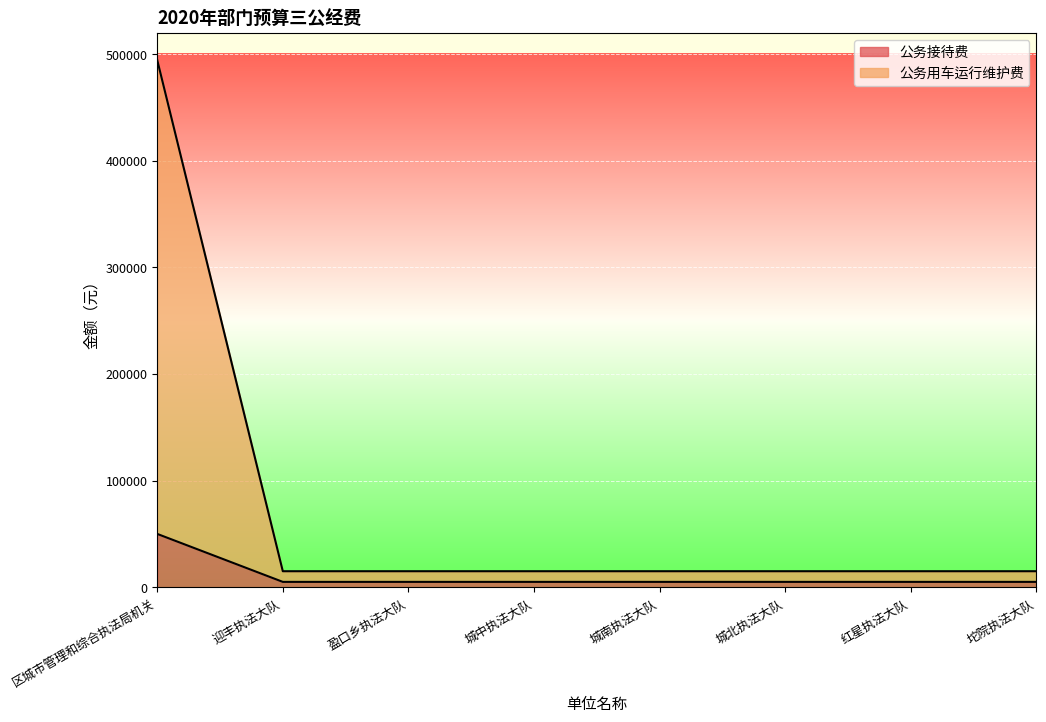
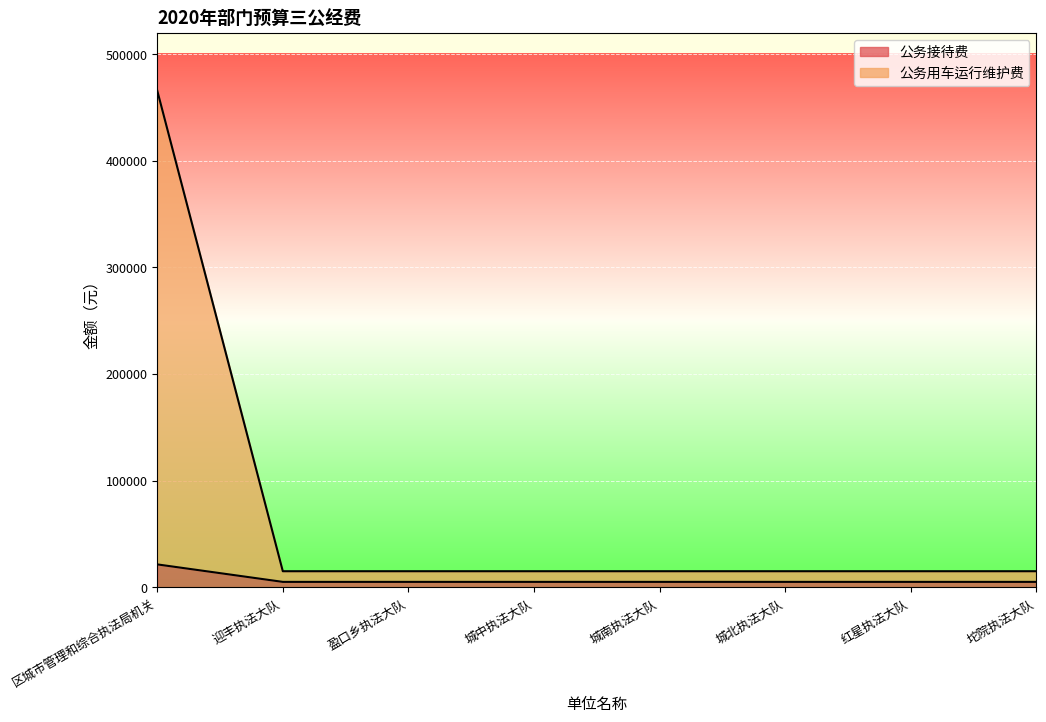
  {
    "公务接待费": {
-     "区城市管理和综合执法局机关": 50000,
+     "区城市管理和综合执法局机关": 21000,
      "迎丰执法大队": 5000,
      "盈口乡执法大队": 5000,
      "城中执法大队": 5000,
      "城南执法大队": 5000,
      "城北执法大队": 5000,
      "红星执法大队": 5000,
      "坨院执法大队": 5000
    },
    "公务用车运行维护费": {
      "区城市管理和综合执法局机关": 445000,
      "迎丰执法大队": 10000,
      "盈口乡执法大队": 10000,
      "城中执法大队": 10000,
      "城南执法大队": 10000,
      "城北执法大队": 10000,
      "红星执法大队": 10000,
      "坨院执法大队": 10000
    }
  }
